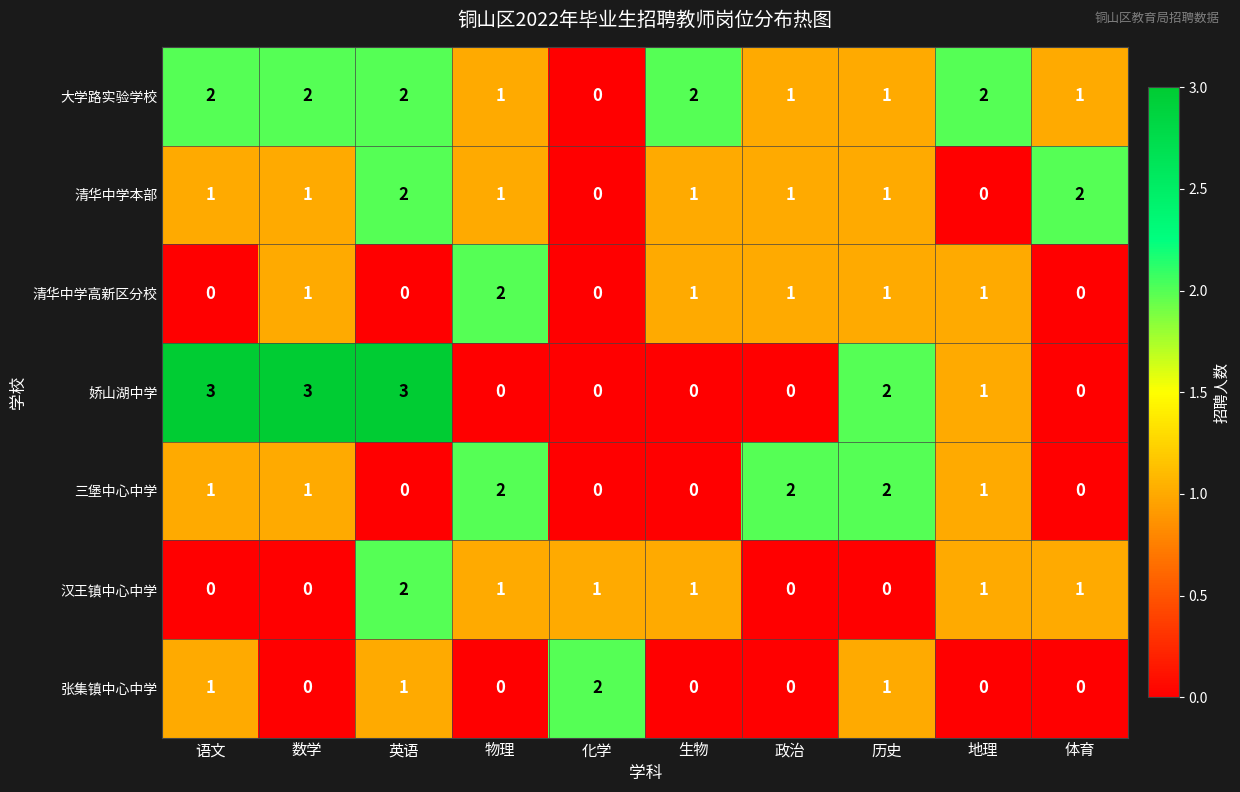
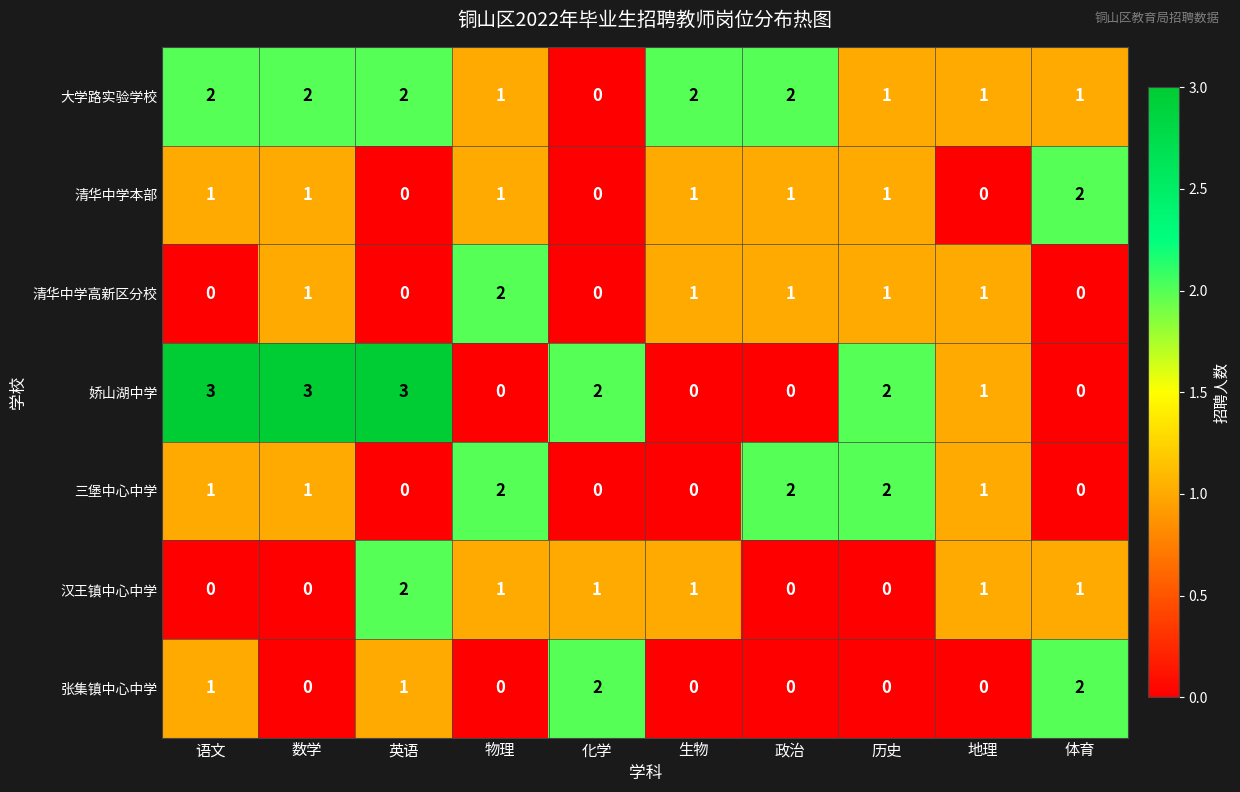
  {
    "大学路实验学校": {
      "语文": 2,
      "数学": 2,
      "英语": 2,
      "物理": 1,
      "化学": 0,
      "生物": 2,
-     "政治": 1,
+     "政治": 2,
      "历史": 1,
-     "地理": 2,
+     "地理": 1,
      "体育": 1
    },
    "清华中学本部": {
      "语文": 1,
      "数学": 1,
-     "英语": 2,
+     "英语": 0,
      "物理": 1,
      "化学": 0,
      "生物": 1,
      "政治": 1,
      "历史": 1,
      "地理": 0,
      "体育": 2
    },
    "清华中学高新区分校": {
      "语文": 0,
      "数学": 1,
      "英语": 0,
      "物理": 2,
      "化学": 0,
      "生物": 1,
      "政治": 1,
      "历史": 1,
      "地理": 1,
      "体育": 0
    },
    "娇山湖中学": {
      "语文": 3,
      "数学": 3,
      "英语": 3,
      "物理": 0,
-     "化学": 0,
+     "化学": 2,
      "生物": 0,
      "政治": 0,
      "历史": 2,
      "地理": 1,
      "体育": 0
    },
    "三堡中心中学": {
      "语文": 1,
      "数学": 1,
      "英语": 0,
      "物理": 2,
      "化学": 0,
      "生物": 0,
      "政治": 2,
      "历史": 2,
      "地理": 1,
      "体育": 0
    },
    "汉王镇中心中学": {
      "语文": 0,
      "数学": 0,
      "英语": 2,
      "物理": 1,
      "化学": 1,
      "生物": 1,
      "政治": 0,
      "历史": 0,
      "地理": 1,
      "体育": 1
    },
    "张集镇中心中学": {
      "语文": 1,
      "数学": 0,
      "英语": 1,
      "物理": 0,
      "化学": 2,
      "生物": 0,
      "政治": 0,
-     "历史": 1,
+     "历史": 0,
      "地理": 0,
-     "体育": 0
+     "体育": 2
    }
  }
